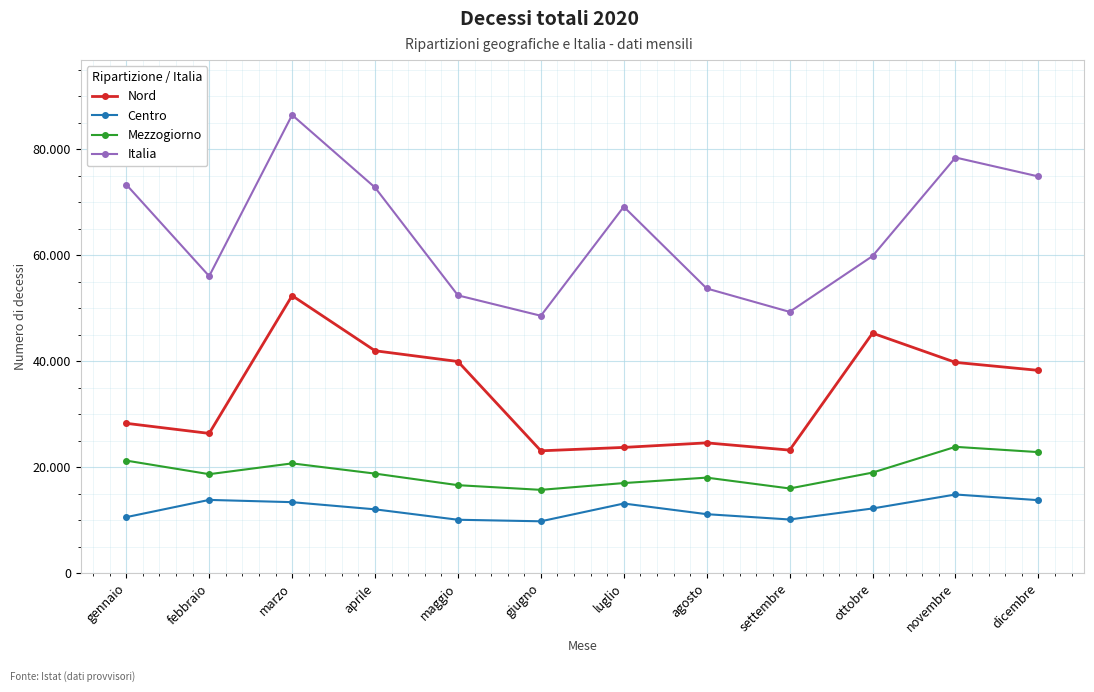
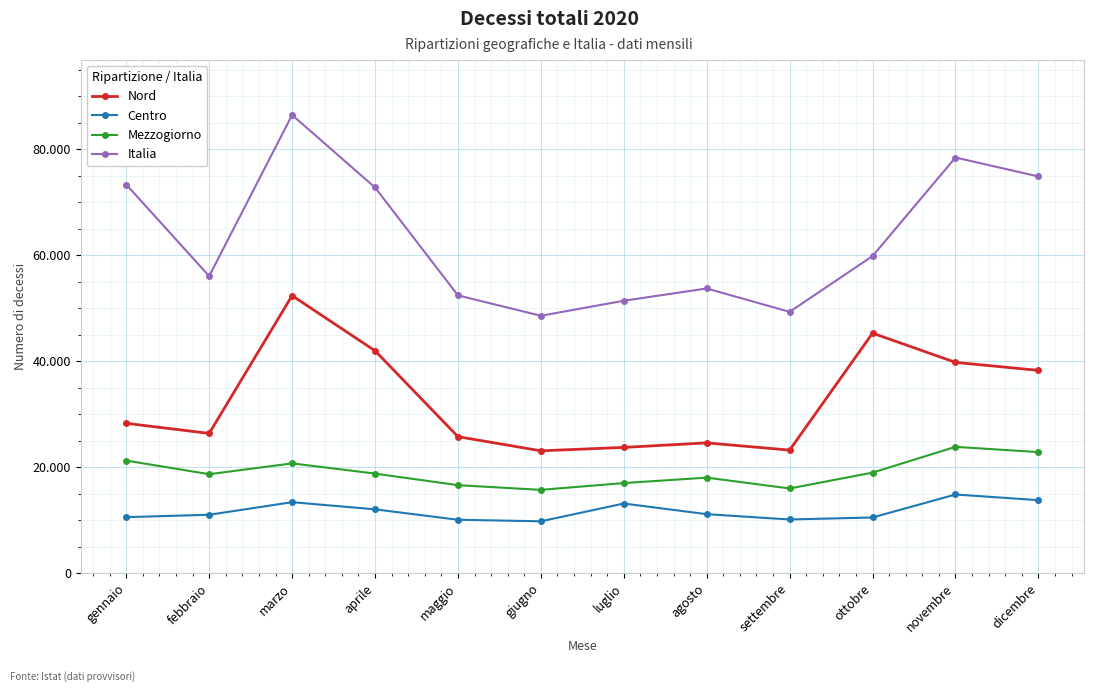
  {
    "Nord": {
      "gennaio": 28,
      "febbraio": 26,
      "marzo": 52,
      "aprile": 42,
-     "maggio": 40,
+     "maggio": 26,
      "giugno": 23,
      "luglio": 24,
      "agosto": 25,
      "settembre": 23,
      "ottobre": 45,
      "novembre": 40,
      "dicembre": 38
    },
    "Centro": {
      "gennaio": 11,
-     "febbraio": 14,
+     "febbraio": 11,
      "marzo": 13,
      "aprile": 12,
      "maggio": 10,
      "giugno": 10,
      "luglio": 13,
      "agosto": 11,
      "settembre": 10,
-     "ottobre": 12,
+     "ottobre": 11,
      "novembre": 15,
      "dicembre": 14
    },
    "Mezzogiorno": {
      "gennaio": 21,
      "febbraio": 19,
      "marzo": 21,
      "aprile": 19,
      "maggio": 17,
      "giugno": 16,
      "luglio": 17,
      "agosto": 18,
      "settembre": 16,
      "ottobre": 19,
      "novembre": 24,
      "dicembre": 23
    },
    "Italia": {
      "gennaio": 73,
      "febbraio": 56,
      "marzo": 87,
      "aprile": 73,
      "maggio": 52,
      "giugno": 49,
-     "luglio": 69,
+     "luglio": 51,
      "agosto": 54,
      "settembre": 49,
      "ottobre": 60,
      "novembre": 78,
      "dicembre": 75
    }
  }
